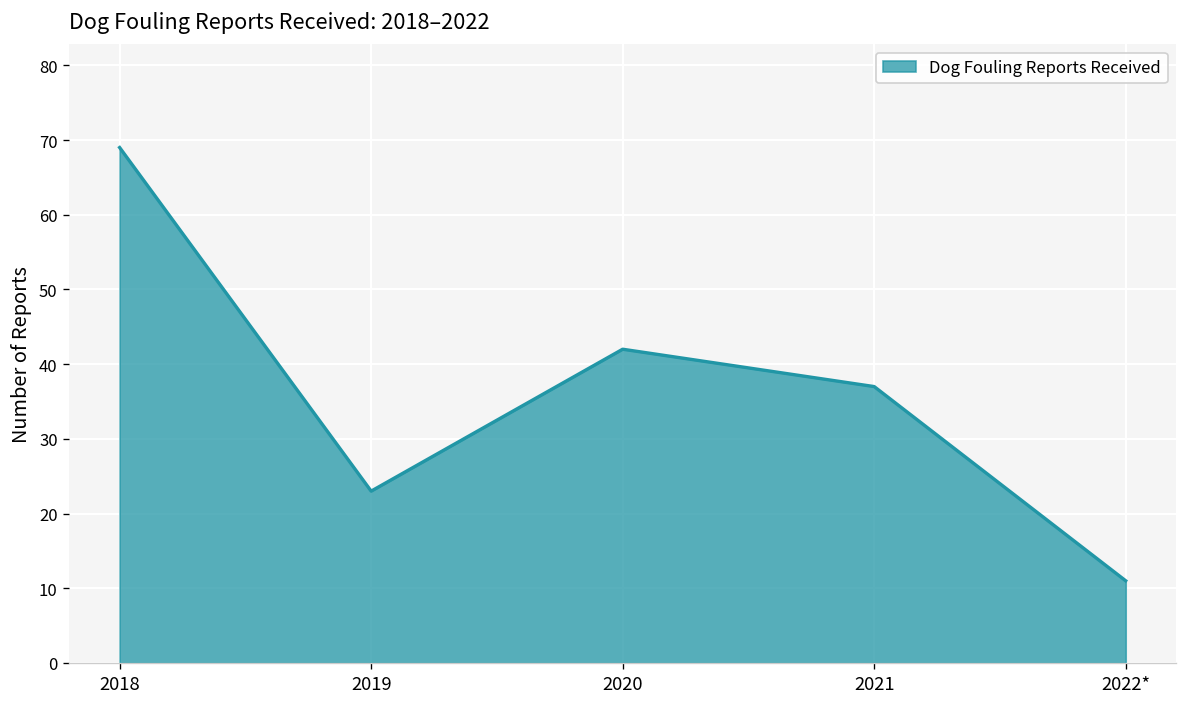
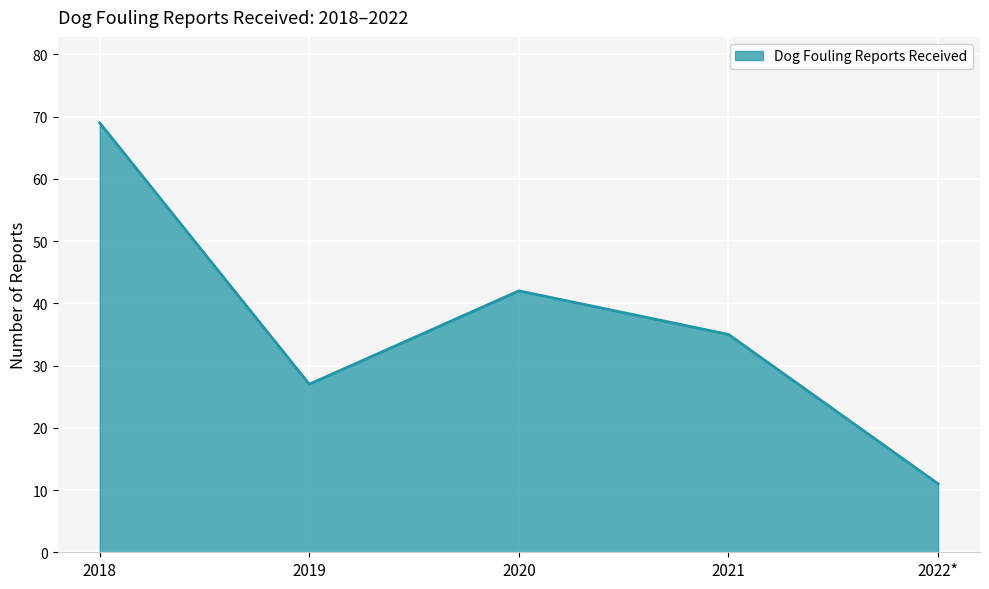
  {
    "2018": 69,
-   "2019": 23,
+   "2019": 27,
    "2020": 42,
-   "2021": 37,
+   "2021": 35,
    "2022*": 11
  }
